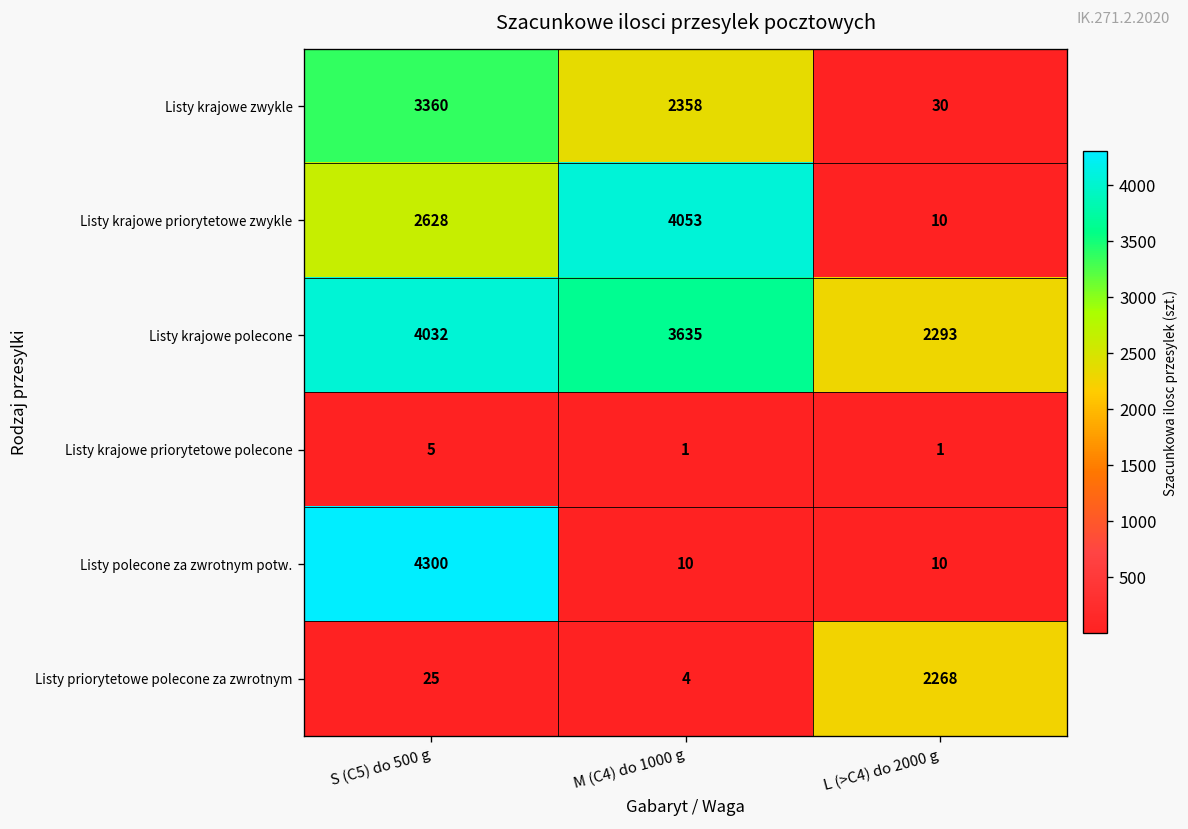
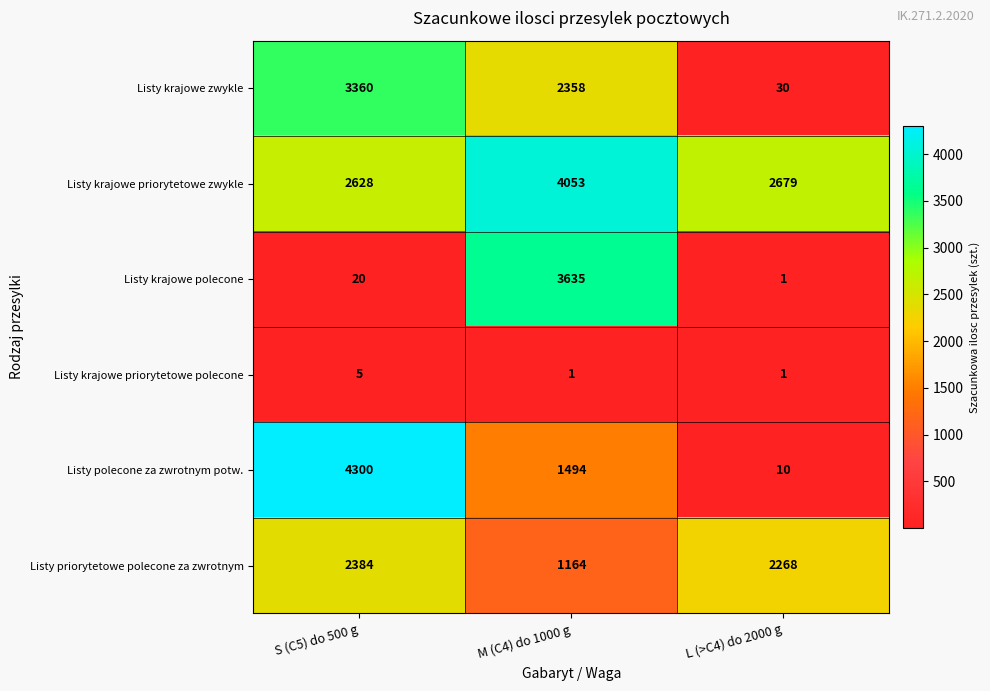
  {
    "Listy krajowe zwykle": {
      "S (C5) do 500 g": 3360,
      "M (C4) do 1000 g": 2358,
      "L (>C4) do 2000 g": 30
    },
    "Listy krajowe priorytetowe zwykle": {
      "S (C5) do 500 g": 2628,
      "M (C4) do 1000 g": 4053,
-     "L (>C4) do 2000 g": 10
+     "L (>C4) do 2000 g": 2679
    },
    "Listy krajowe polecone": {
-     "S (C5) do 500 g": 4032,
+     "S (C5) do 500 g": 20,
      "M (C4) do 1000 g": 3635,
-     "L (>C4) do 2000 g": 2293
+     "L (>C4) do 2000 g": 1
    },
    "Listy krajowe priorytetowe polecone": {
      "S (C5) do 500 g": 5,
      "M (C4) do 1000 g": 1,
      "L (>C4) do 2000 g": 1
    },
    "Listy polecone za zwrotnym potw.": {
      "S (C5) do 500 g": 4300,
-     "M (C4) do 1000 g": 10,
+     "M (C4) do 1000 g": 1494,
      "L (>C4) do 2000 g": 10
    },
    "Listy priorytetowe polecone za zwrotnym": {
-     "S (C5) do 500 g": 25,
-     "M (C4) do 1000 g": 4,
+     "S (C5) do 500 g": 2384,
+     "M (C4) do 1000 g": 1164,
      "L (>C4) do 2000 g": 2268
    }
  }
